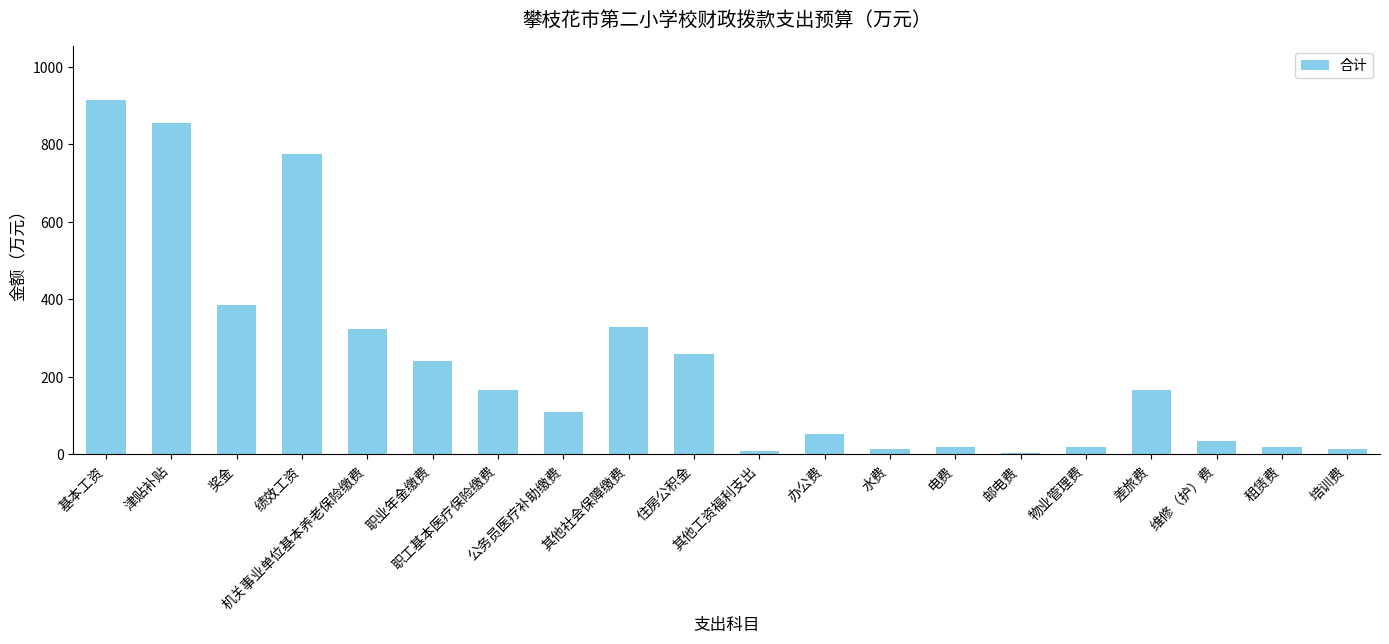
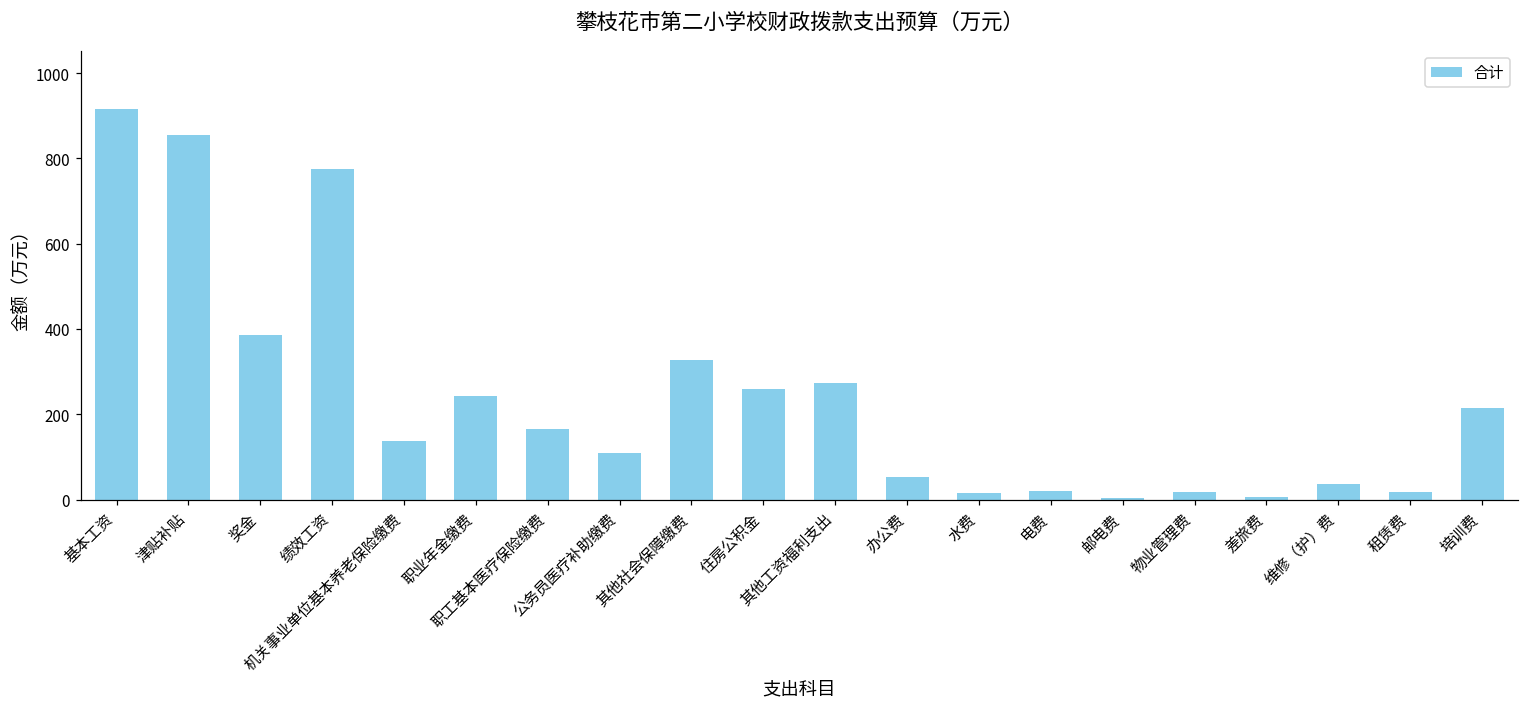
  {
    "基本工资": 920,
    "津贴补贴": 850,
    "奖金": 390,
    "绩效工资": 780,
-   "机关事业单位基本养老保险缴费": 320,
+   "机关事业单位基本养老保险缴费": 140,
    "职业年金缴费": 240,
    "职工基本医疗保险缴费": 170,
    "公务员医疗补助缴费": 110,
    "其他社会保障缴费": 330,
    "住房公积金": 260,
-   "其他工资福利支出": 10,
+   "其他工资福利支出": 270,
    "办公费": 50,
    "水费": 20,
    "电费": 20,
    "物业管理费": 20,
-   "差旅费": 170,
+   "差旅费": 10,
    "维修（护）费": 40,
    "租赁费": 20,
-   "培训费": 10
+   "培训费": 210
  }
